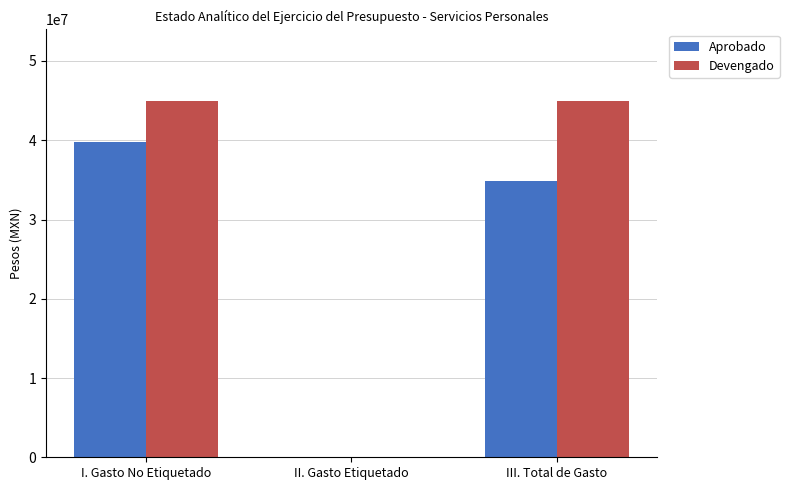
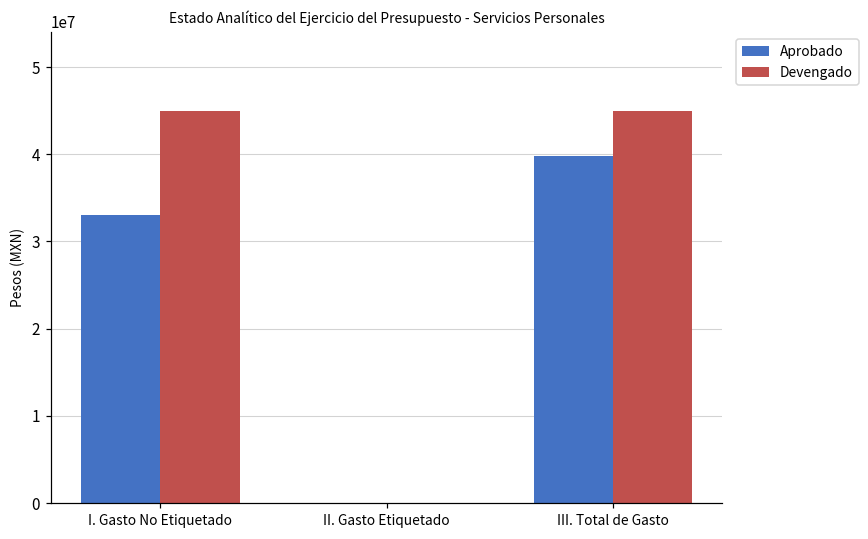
  {
    "Aprobado": {
-     "I. Gasto No Etiquetado": 40000000,
+     "I. Gasto No Etiquetado": 33000000,
      "II. Gasto Etiquetado": 0,
-     "III. Total de Gasto": 35000000
+     "III. Total de Gasto": 40000000
    },
    "Devengado": {
      "I. Gasto No Etiquetado": 45000000,
      "II. Gasto Etiquetado": 0,
      "III. Total de Gasto": 45000000
    }
  }
